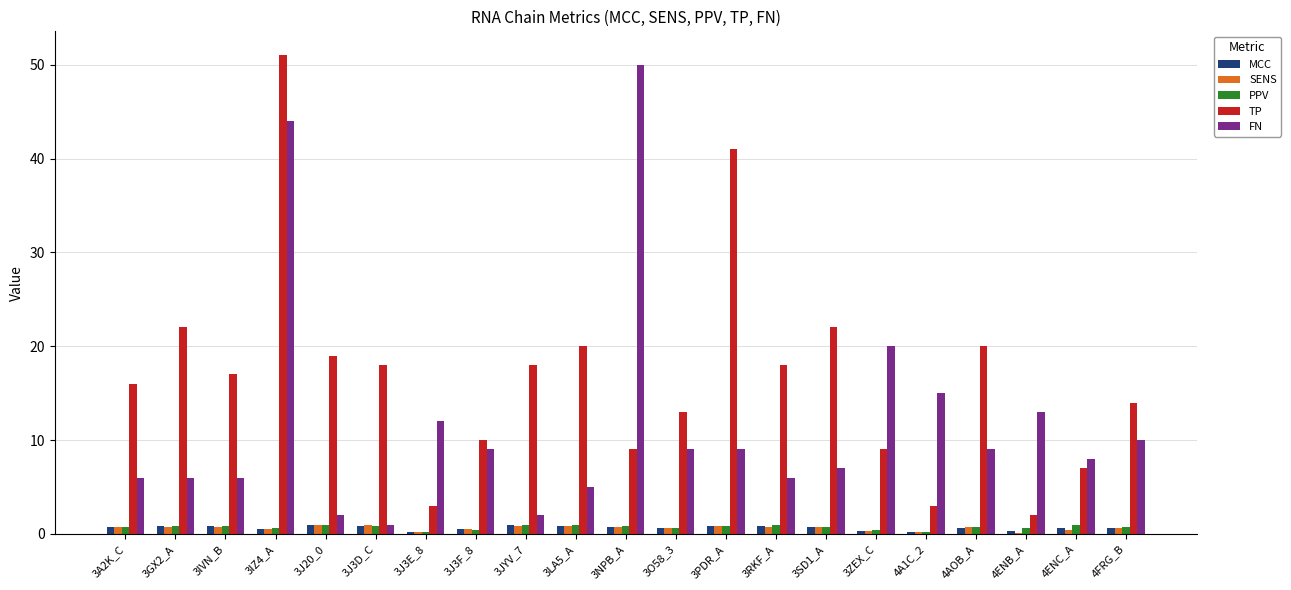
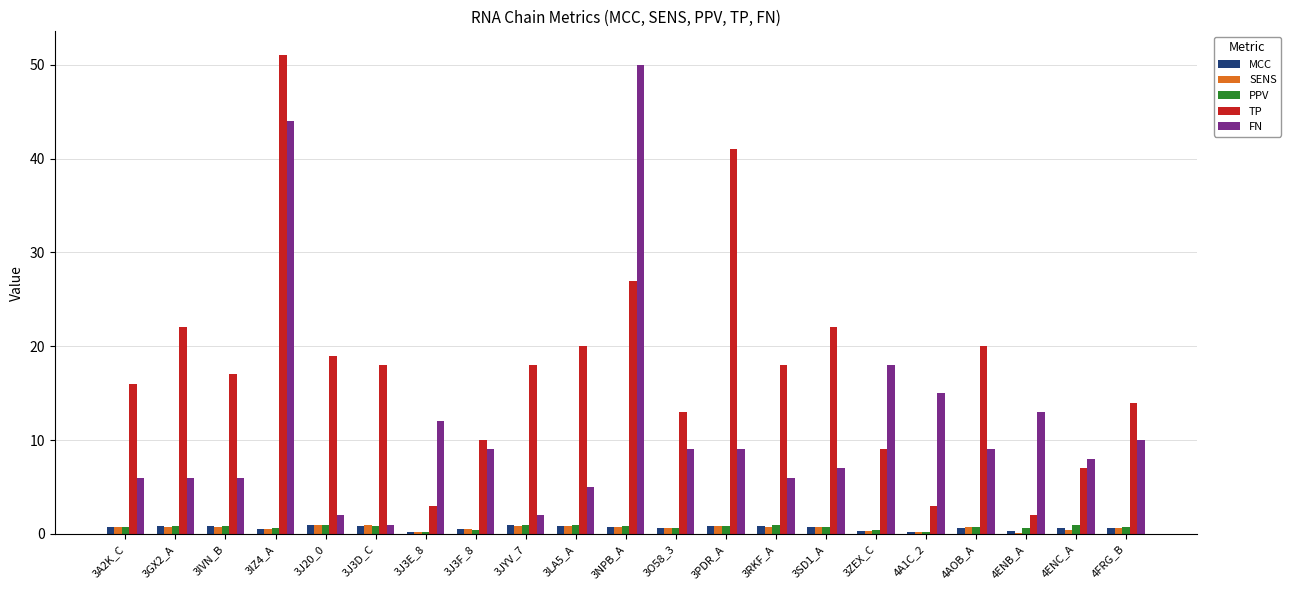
  {
    "MCC": {
      "3A2K_C": 1,
      "3GX2_A": 1,
      "3IVN_B": 1,
      "3IZ4_A": 1,
      "3J20_0": 1,
      "3J3D_C": 1,
      "3J3F_8": 0,
      "3JYV_7": 1,
      "3LA5_A": 1,
      "3NPB_A": 1,
      "3O58_3": 1,
      "3PDR_A": 1,
      "3RKF_A": 1,
      "3SD1_A": 1,
      "3ZEX_C": 0,
      "4AOB_A": 1,
      "4ENB_A": 0,
      "4ENC_A": 1,
      "4FRG_B": 1
    },
    "SENS": {
      "3A2K_C": 1,
      "3GX2_A": 1,
      "3IVN_B": 1,
      "3IZ4_A": 1,
      "3J20_0": 1,
      "3J3D_C": 1,
      "3J3F_8": 1,
      "3JYV_7": 1,
      "3LA5_A": 1,
      "3NPB_A": 1,
      "3O58_3": 1,
      "3PDR_A": 1,
      "3RKF_A": 1,
      "3SD1_A": 1,
      "3ZEX_C": 0,
      "4AOB_A": 1,
      "4ENC_A": 0,
      "4FRG_B": 1
    },
    "PPV": {
      "3A2K_C": 1,
      "3GX2_A": 1,
      "3IVN_B": 1,
      "3IZ4_A": 1,
      "3J20_0": 1,
      "3J3D_C": 1,
      "3J3F_8": 0,
      "3JYV_7": 1,
      "3LA5_A": 1,
      "3NPB_A": 1,
      "3O58_3": 1,
      "3PDR_A": 1,
      "3RKF_A": 1,
      "3SD1_A": 1,
      "3ZEX_C": 0,
      "4AOB_A": 1,
      "4ENB_A": 1,
      "4ENC_A": 1,
      "4FRG_B": 1
    },
    "TP": {
      "3A2K_C": 16,
      "3GX2_A": 22,
      "3IVN_B": 17,
      "3IZ4_A": 51,
      "3J20_0": 19,
      "3J3D_C": 18,
      "3J3E_8": 3,
      "3J3F_8": 10,
      "3JYV_7": 18,
      "3LA5_A": 20,
-     "3NPB_A": 9,
+     "3NPB_A": 27,
      "3O58_3": 13,
      "3PDR_A": 41,
      "3RKF_A": 18,
      "3SD1_A": 22,
      "3ZEX_C": 9,
      "4A1C_2": 3,
      "4AOB_A": 20,
      "4ENB_A": 2,
      "4ENC_A": 7,
      "4FRG_B": 14
    },
    "FN": {
      "3A2K_C": 6,
      "3GX2_A": 6,
      "3IVN_B": 6,
      "3IZ4_A": 44,
      "3J20_0": 2,
      "3J3D_C": 1,
      "3J3E_8": 12,
      "3J3F_8": 9,
      "3JYV_7": 2,
      "3LA5_A": 5,
      "3NPB_A": 50,
      "3O58_3": 9,
      "3PDR_A": 9,
      "3RKF_A": 6,
      "3SD1_A": 7,
-     "3ZEX_C": 20,
+     "3ZEX_C": 18,
      "4A1C_2": 15,
      "4AOB_A": 9,
      "4ENB_A": 13,
      "4ENC_A": 8,
      "4FRG_B": 10
    }
  }
